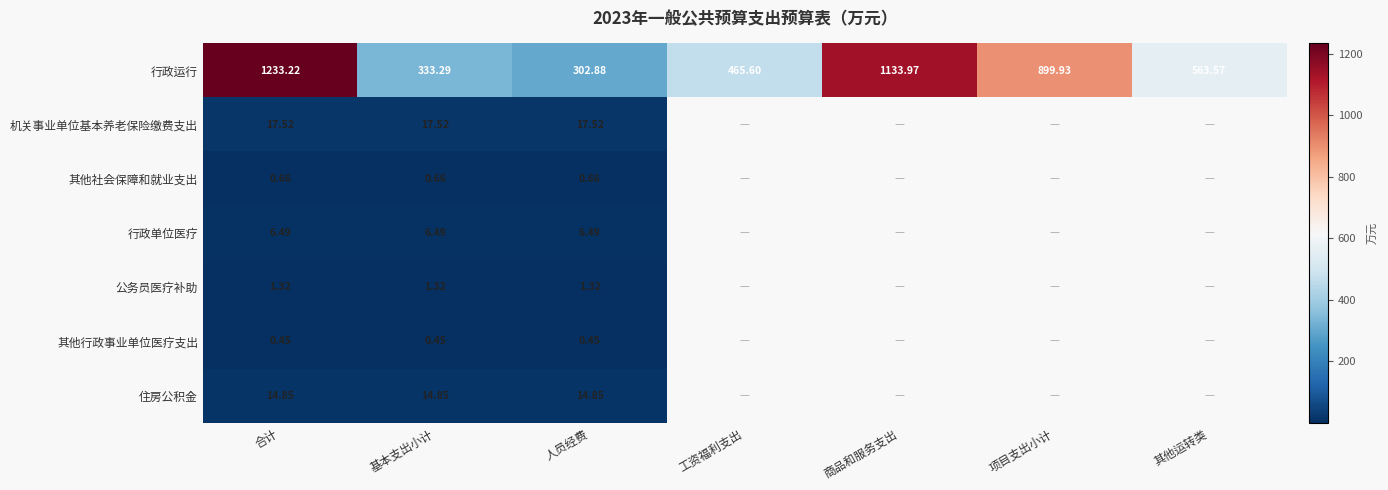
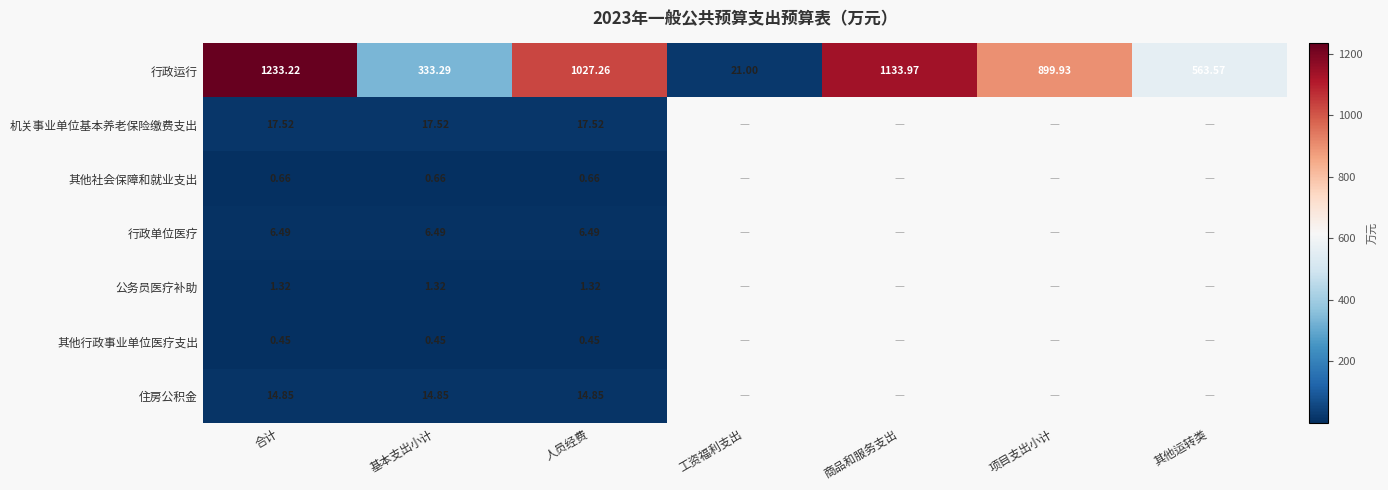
  {
    "行政运行": {
      "合计": 1233.22,
      "基本支出小计": 333.29,
-     "人员经费": 302.88,
-     "工资福利支出": 465.60,
+     "人员经费": 1027.26,
+     "工资福利支出": 21.00,
      "商品和服务支出": 1133.97,
      "项目支出小计": 899.93
    },
    "机关事业单位基本养老保险缴费支出": {
      "合计": 17.52,
      "基本支出小计": 17.52,
      "人员经费": 17.52
    },
    "其他社会保障和就业支出": {
      "合计": 0.66,
      "基本支出小计": 0.66,
      "人员经费": 0.66
    },
    "行政单位医疗": {
      "合计": 6.49,
      "基本支出小计": 6.49,
      "人员经费": 6.49
    },
    "公务员医疗补助": {
      "合计": 1.32,
      "基本支出小计": 1.32,
      "人员经费": 1.32
    },
    "其他行政事业单位医疗支出": {
      "合计": 0.45,
      "基本支出小计": 0.45,
      "人员经费": 0.45
    },
    "住房公积金": {
      "合计": 14.85,
      "基本支出小计": 14.85,
      "人员经费": 14.85
    }
  }
